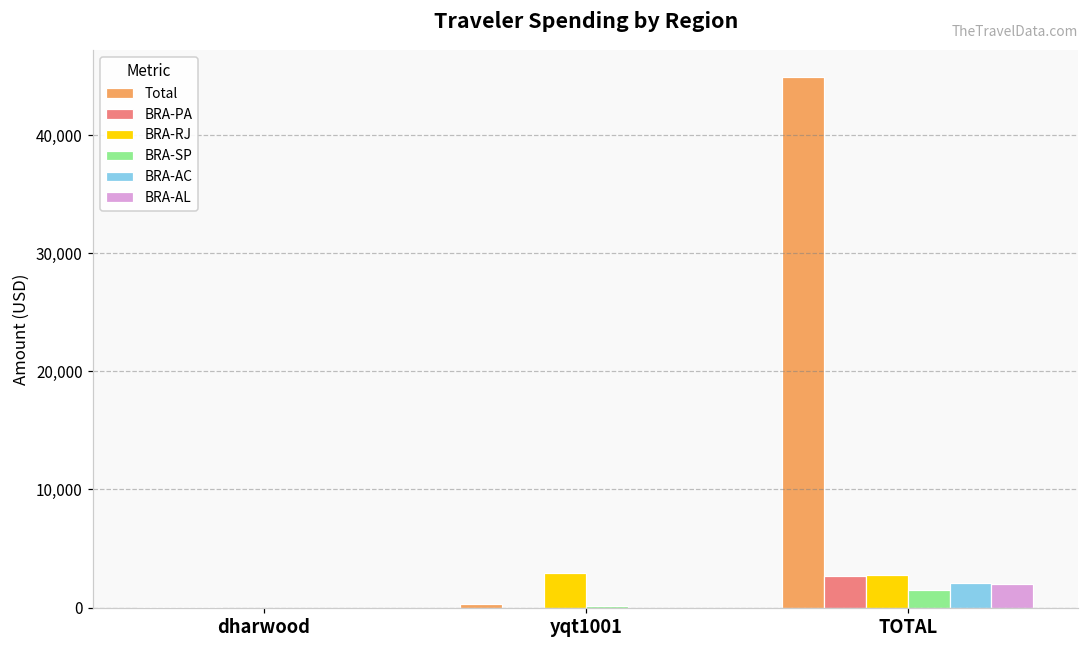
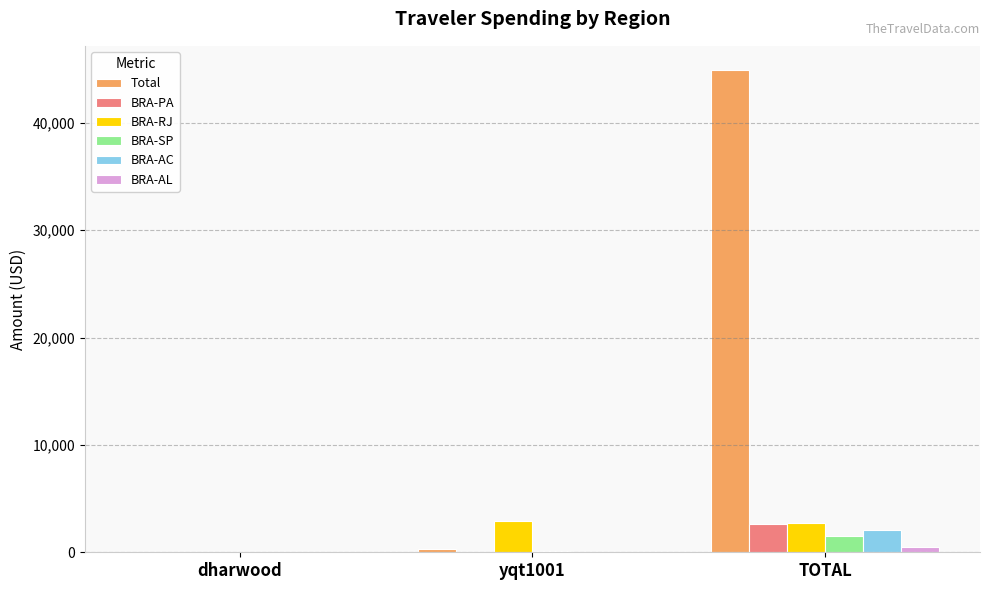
  {
    "BRA-RJ": {
      "dharwood": "0",
      "yqt1001": "2,900",
      "TOTAL": "2,700"
    },
    "BRA-SP": {
      "dharwood": "0",
      "TOTAL": "1,500"
    },
    "BRA-AC": {
      "dharwood": "0",
      "yqt1001": "0",
      "TOTAL": "2,100"
    },
    "BRA-AL": {
      "dharwood": "0",
      "yqt1001": "0",
-     "TOTAL": "2,000"
+     "TOTAL": "500"
    }
  }
